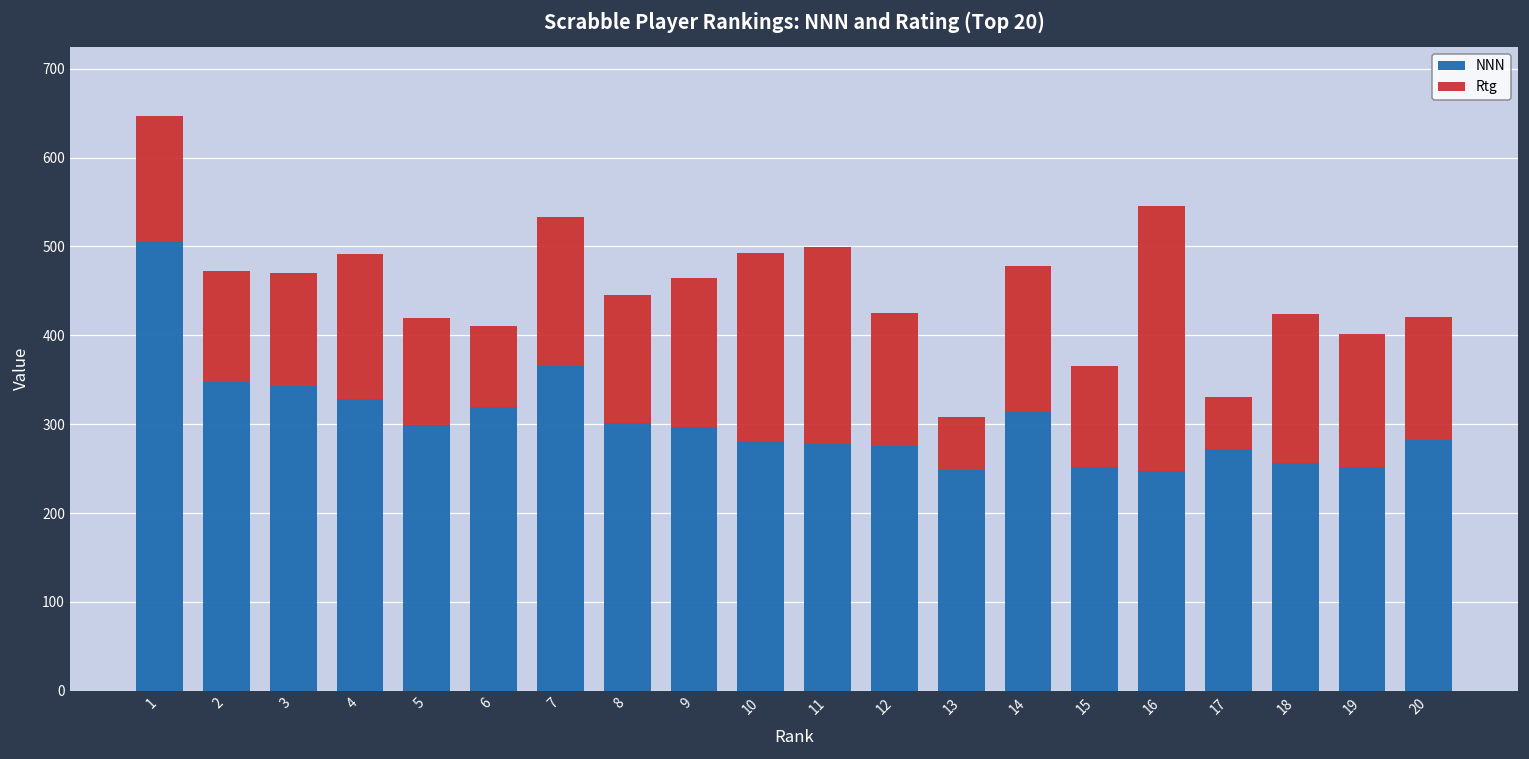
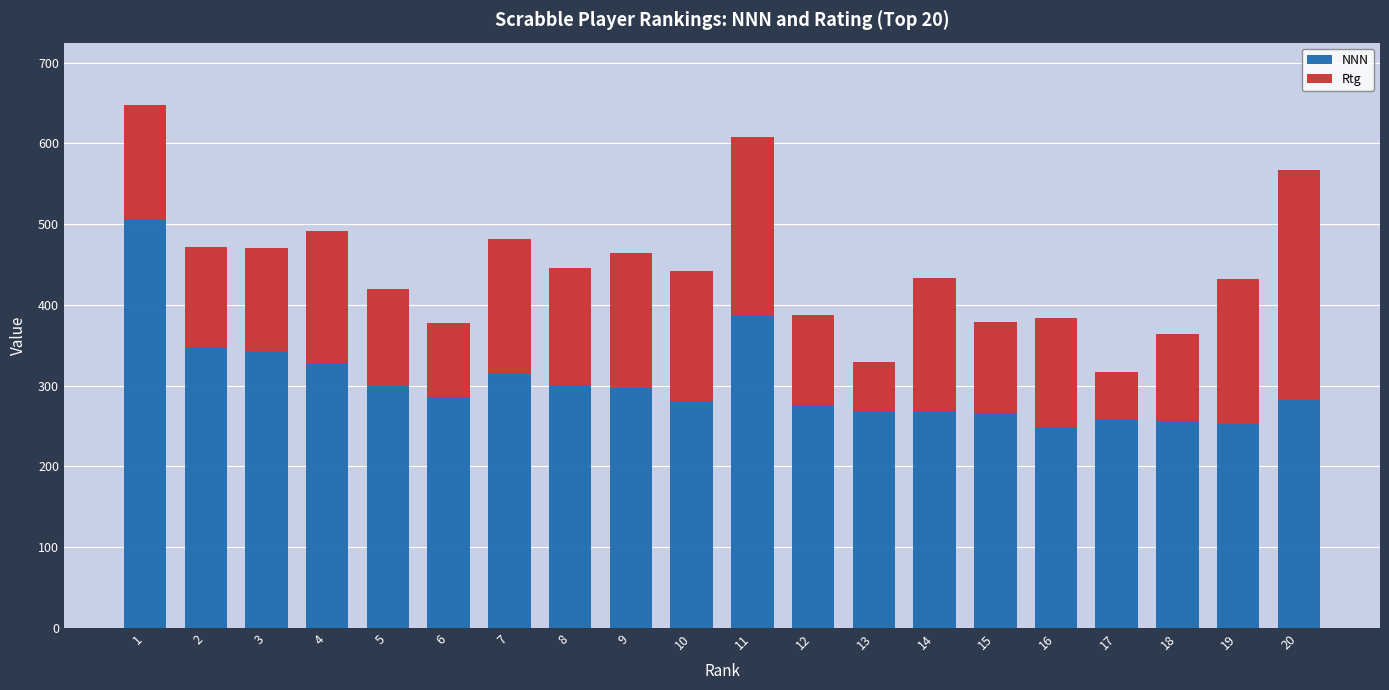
  {
    "NNN": {
      "1": 510,
      "2": 350,
      "3": 340,
      "4": 330,
      "5": 300,
-     "6": 320,
-     "7": 370,
+     "6": 290,
+     "7": 310,
      "8": 300,
      "9": 300,
      "10": 280,
-     "11": 280,
+     "11": 390,
      "12": 280,
-     "13": 250,
-     "14": 310,
-     "15": 250,
+     "13": 270,
+     "14": 270,
+     "15": 270,
      "16": 250,
-     "17": 270,
+     "17": 260,
      "18": 260,
      "19": 250,
      "20": 280
    },
    "Rtg": {
      "1": 140,
      "2": 130,
      "3": 130,
      "4": 160,
      "5": 120,
      "6": 90,
      "7": 170,
      "8": 140,
      "9": 170,
-     "10": 210,
+     "10": 160,
      "11": 220,
-     "12": 150,
+     "12": 110,
      "13": 60,
      "14": 160,
      "15": 110,
-     "16": 300,
+     "16": 140,
      "17": 60,
-     "18": 170,
-     "19": 150,
-     "20": 140
+     "18": 110,
+     "19": 180,
+     "20": 290
    }
  }
